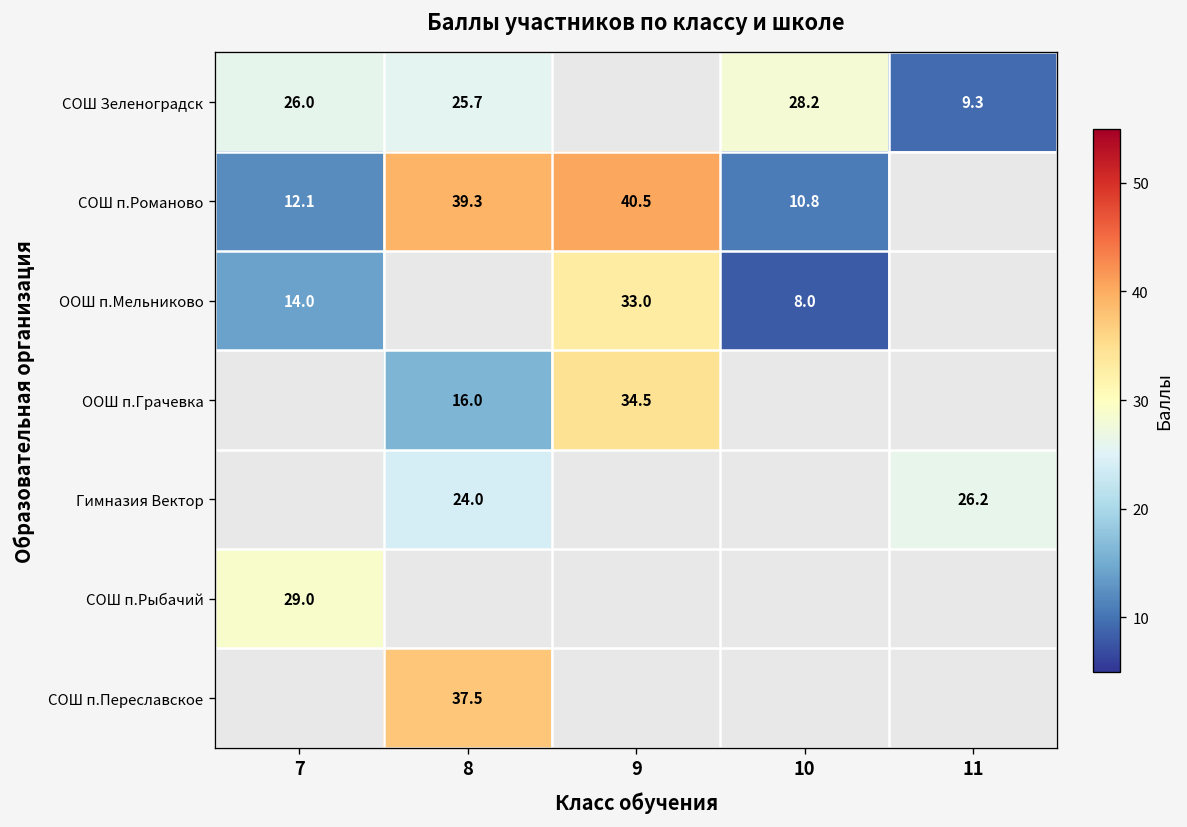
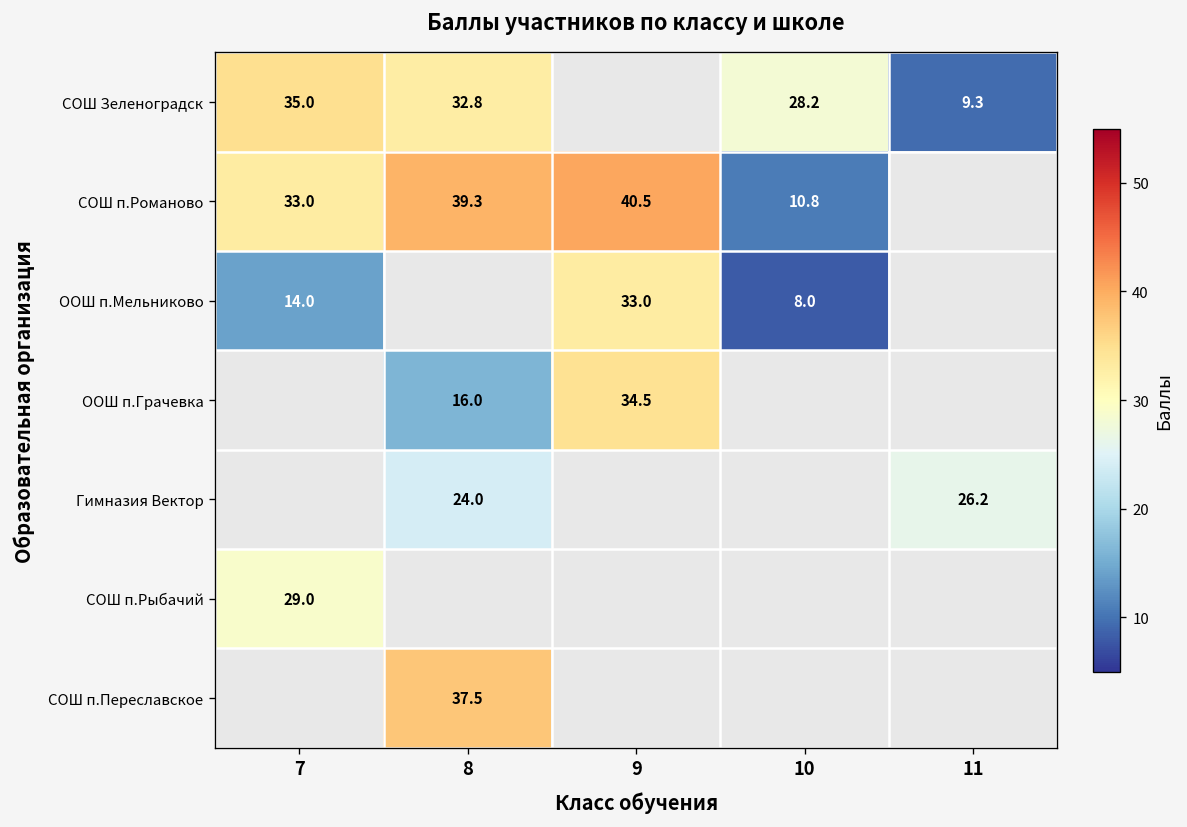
  {
    "СОШ Зеленоградск": {
-     "7": 26.0,
-     "8": 25.7,
+     "7": 35.0,
+     "8": 32.8,
      "10": 28.2,
      "11": 9.3
    },
    "СОШ п.Романово": {
-     "7": 12.1,
+     "7": 33.0,
      "8": 39.3,
      "9": 40.5,
      "10": 10.8
    },
    "ООШ п.Мельниково": {
      "7": 14.0,
      "9": 33.0,
      "10": 8.0
    },
    "ООШ п.Грачевка": {
      "8": 16.0,
      "9": 34.5
    },
    "Гимназия Вектор": {
      "8": 24.0,
      "11": 26.2
    },
    "СОШ п.Рыбачий": {
      "7": 29.0
    },
    "СОШ п.Переславское": {
      "8": 37.5
    }
  }
